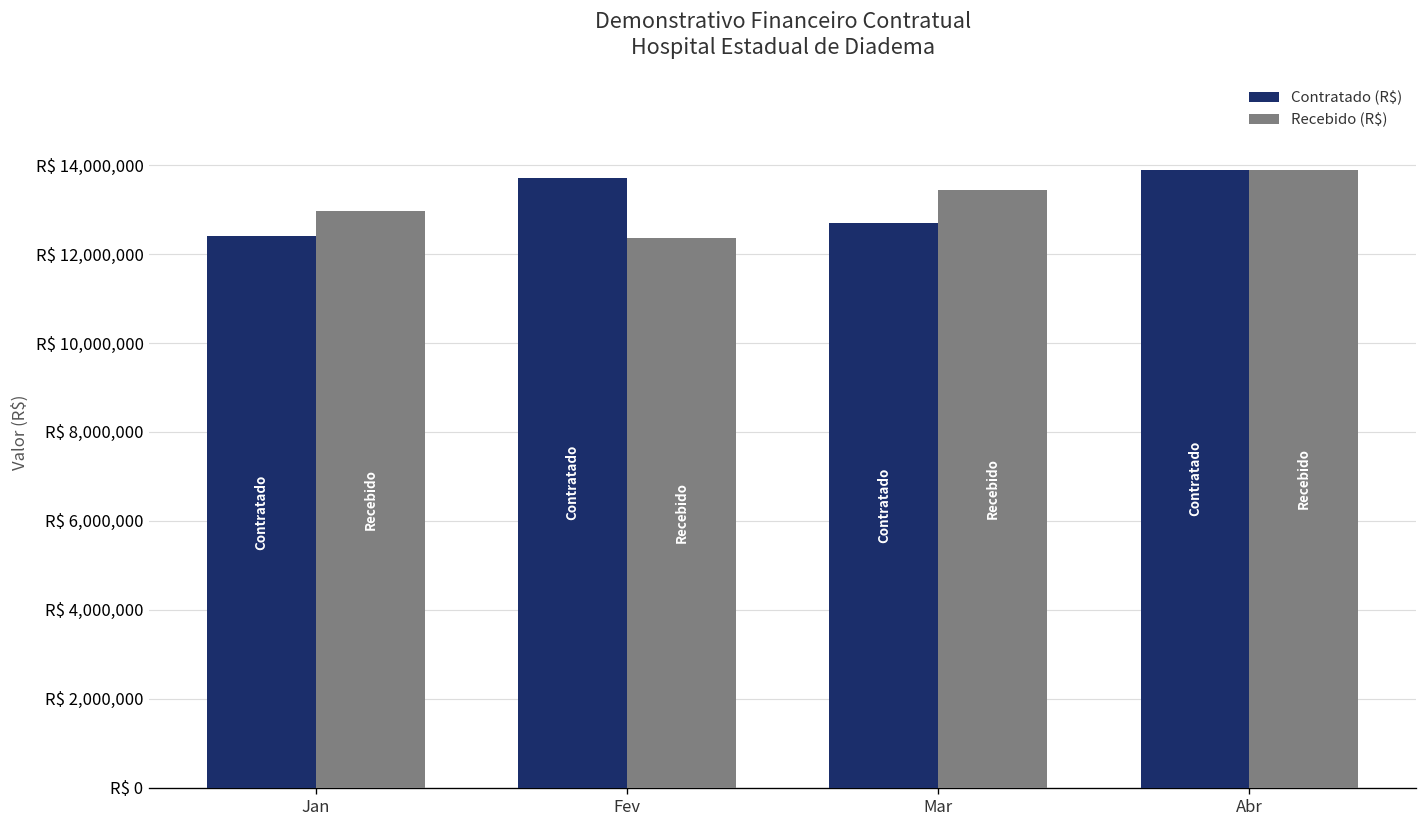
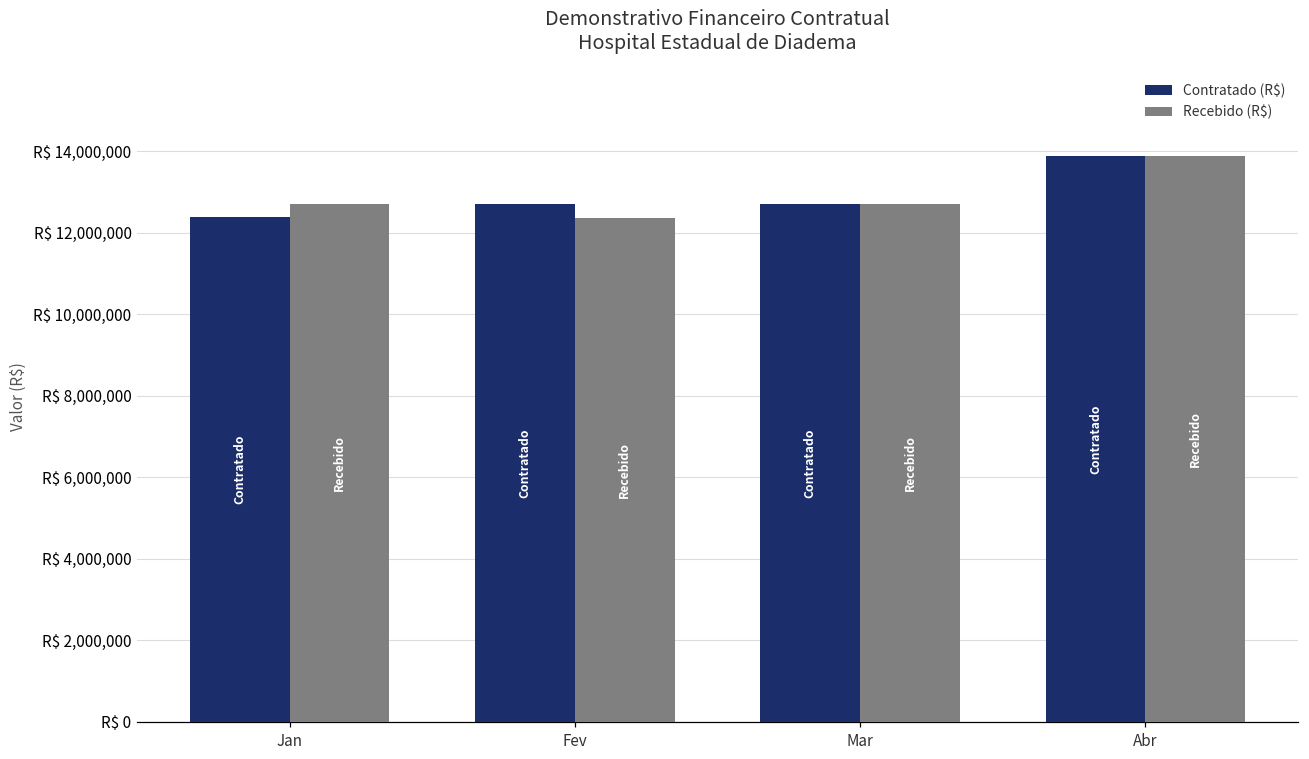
  {
    "Contratado (R$)": {
      "Jan": "R$ 12,400,000",
-     "Fev": "R$ 13,700,000",
+     "Fev": "R$ 12,700,000",
      "Mar": "R$ 12,700,000",
      "Abr": "R$ 13,900,000"
    },
    "Recebido (R$)": {
-     "Jan": "R$ 13,000,000",
+     "Jan": "R$ 12,700,000",
      "Fev": "R$ 12,400,000",
-     "Mar": "R$ 13,400,000",
+     "Mar": "R$ 12,700,000",
      "Abr": "R$ 13,900,000"
    }
  }
